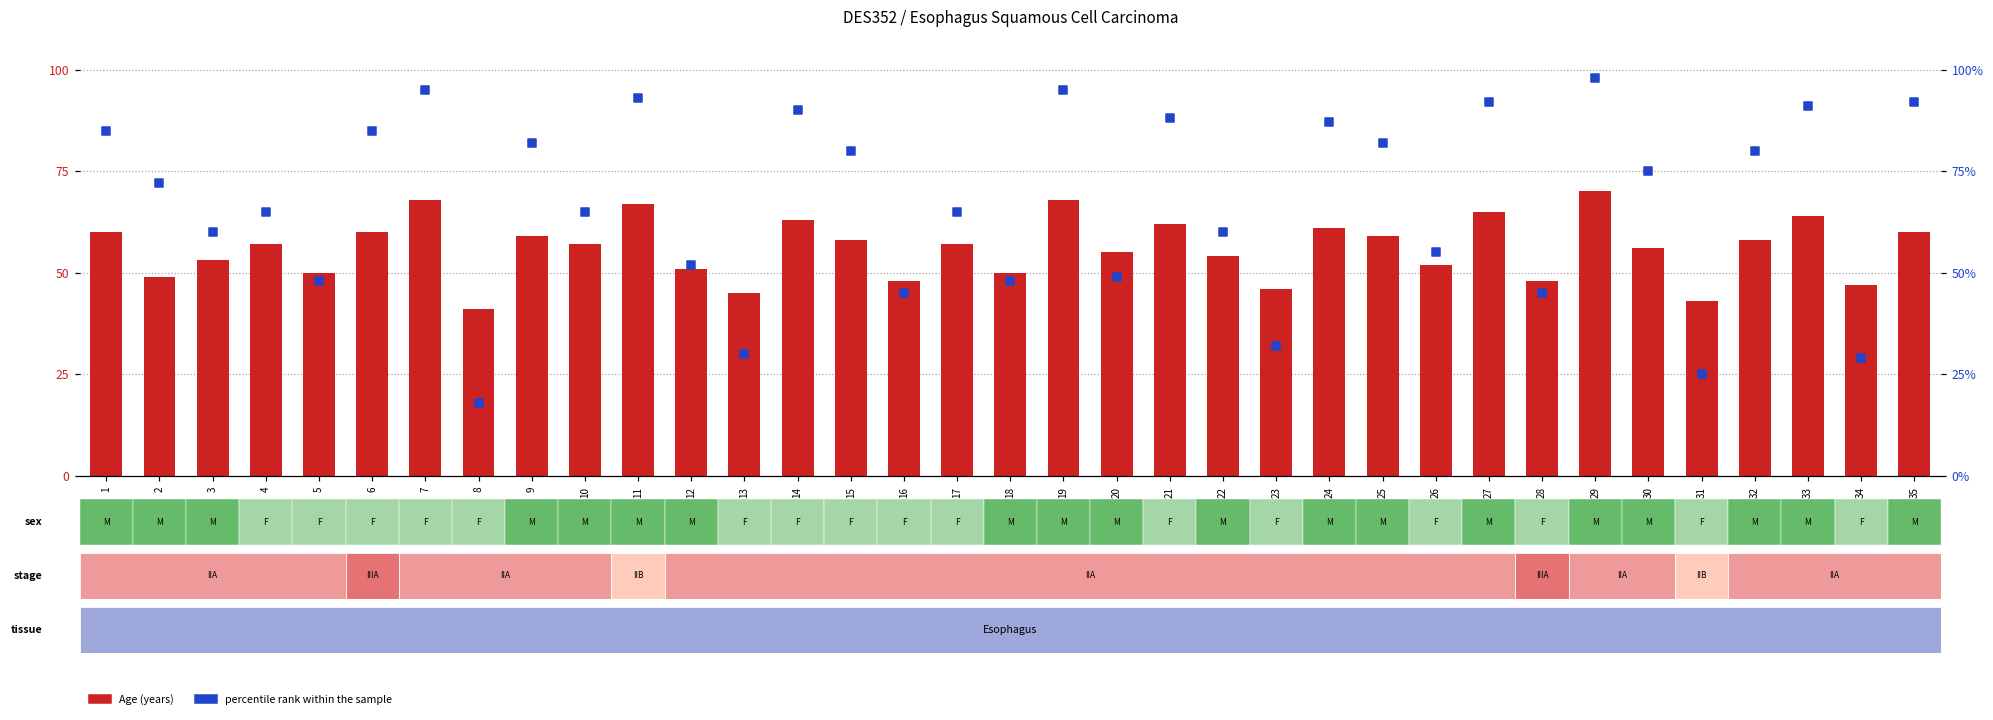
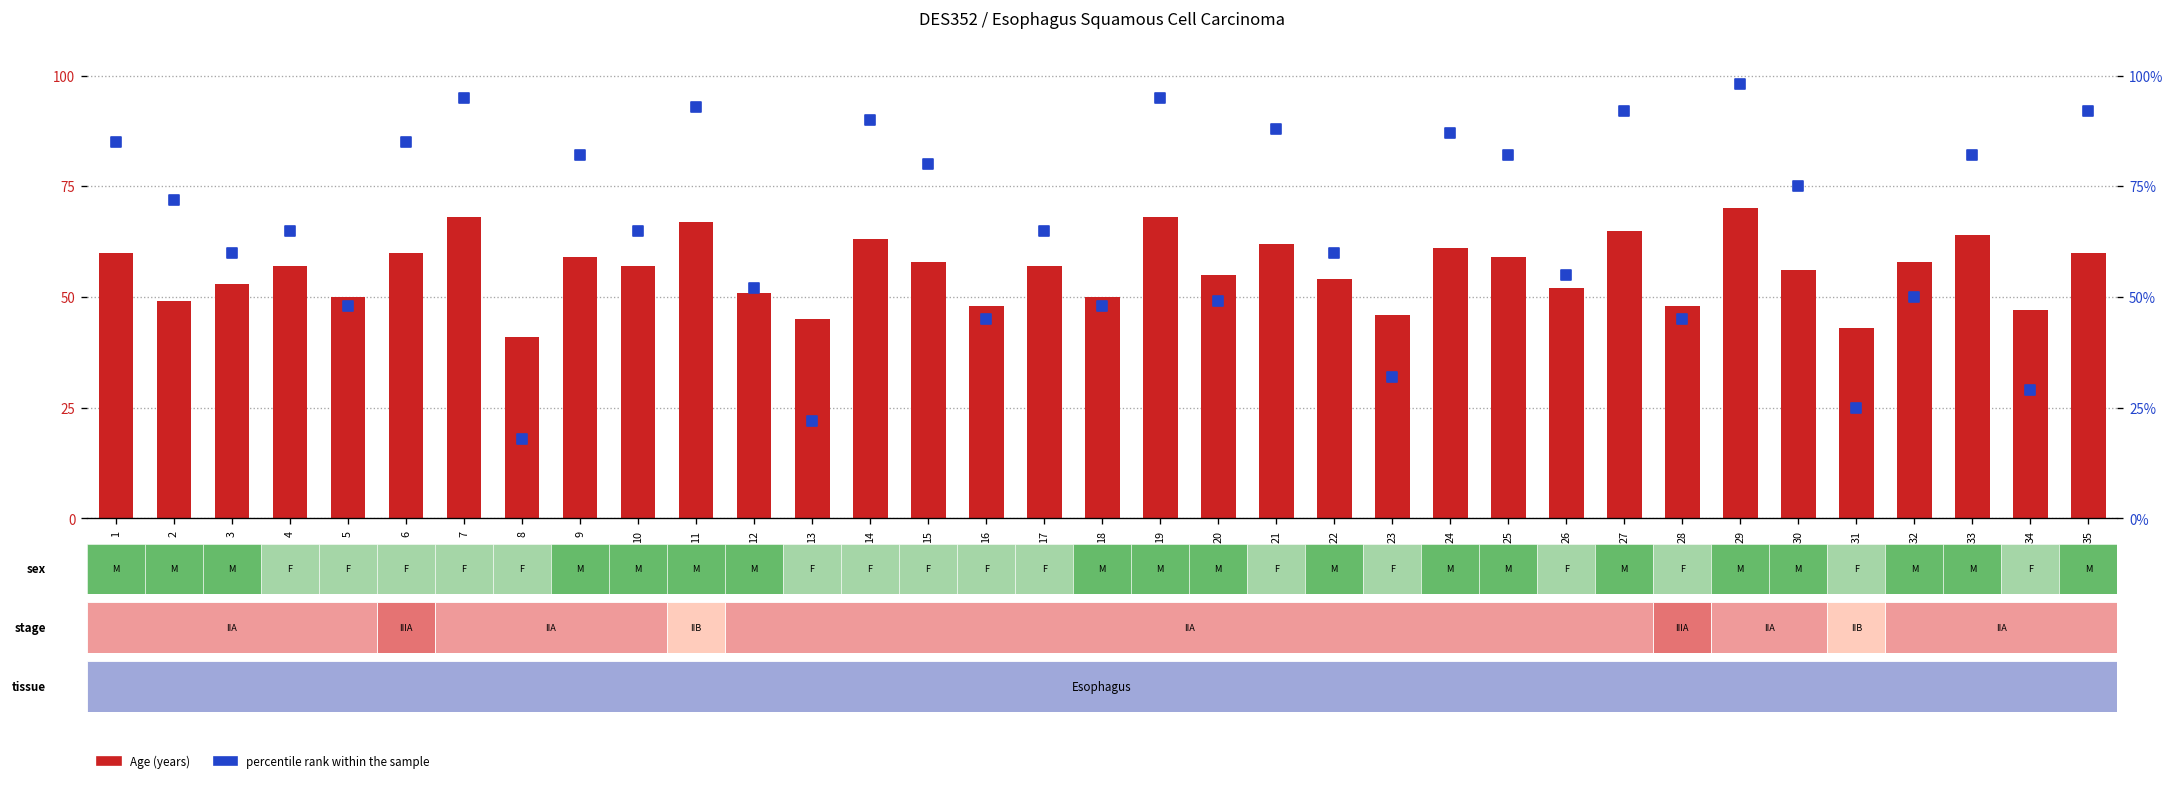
  {
    "DES352 / Esophagus Squamous Cell Carcinoma": {
      "percentile rank within the sample": {
-       "13": "30%",
-       "32": "80%",
-       "33": "91%"
+       "13": "22%",
+       "32": "50%",
+       "33": "82%"
      }
    }
  }
